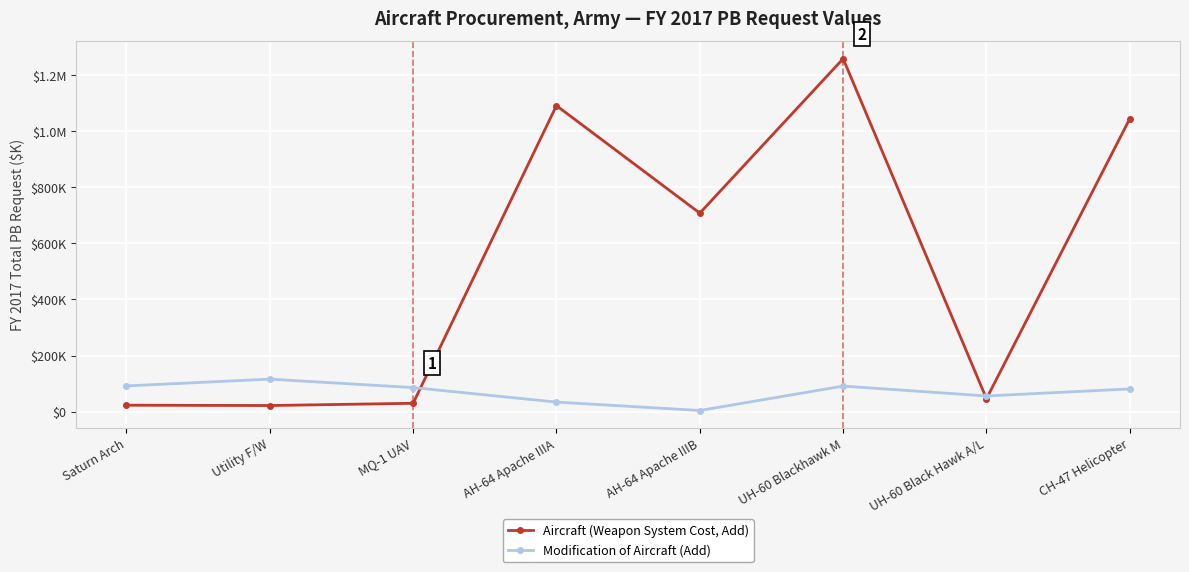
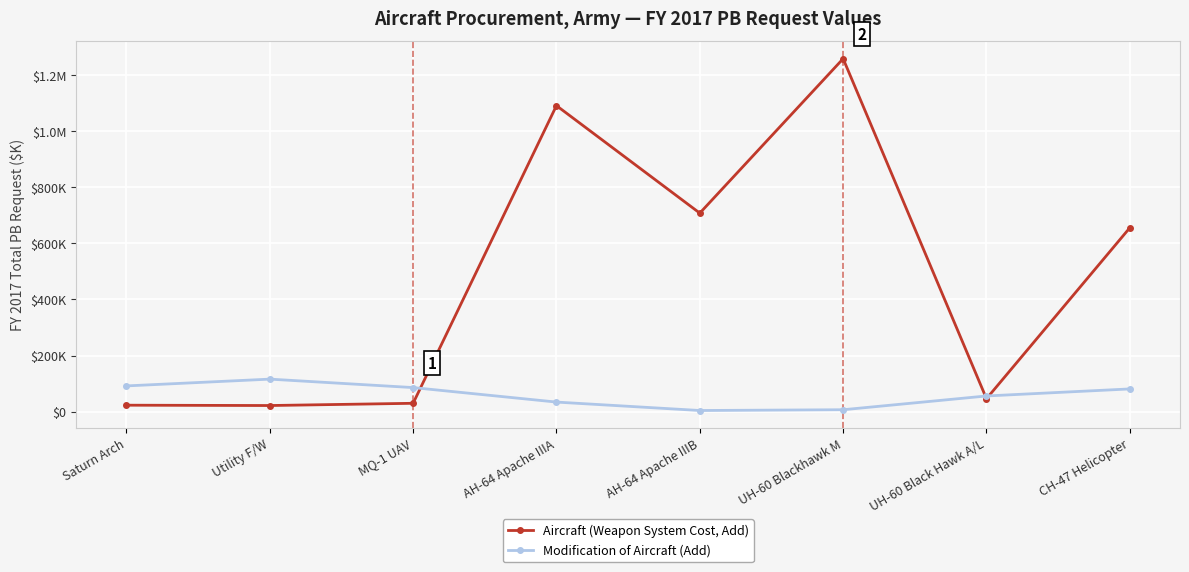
  {
    "Aircraft (Weapon System Cost, Add)": {
      "Saturn Arch": "$20000",
      "Utility F/W": "$20000",
      "MQ-1 UAV": "$30000",
      "AH-64 Apache IIIA": "$1090000",
      "AH-64 Apache IIIB": "$710000",
      "UH-60 Black Hawk A/L": "$50000",
-     "CH-47 Helicopter": "$1040000"
+     "CH-47 Helicopter": "$660000"
    },
    "Modification of Aircraft (Add)": {
      "Saturn Arch": "$90000",
      "Utility F/W": "$120000",
      "AH-64 Apache IIIA": "$30000",
      "AH-64 Apache IIIB": "$0",
-     "UH-60 Blackhawk M": "$90000",
+     "UH-60 Blackhawk M": "$10000",
      "UH-60 Black Hawk A/L": "$60000",
      "CH-47 Helicopter": "$80000"
    }
  }
